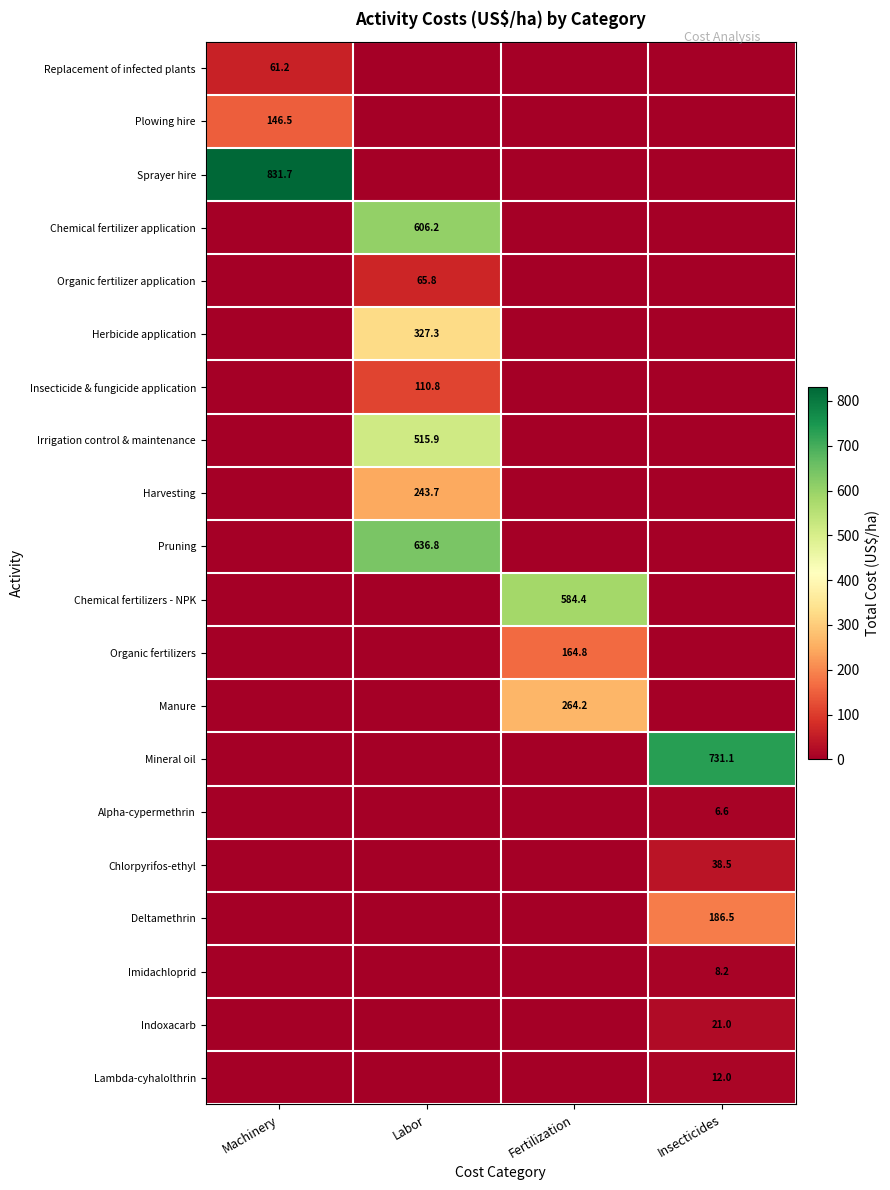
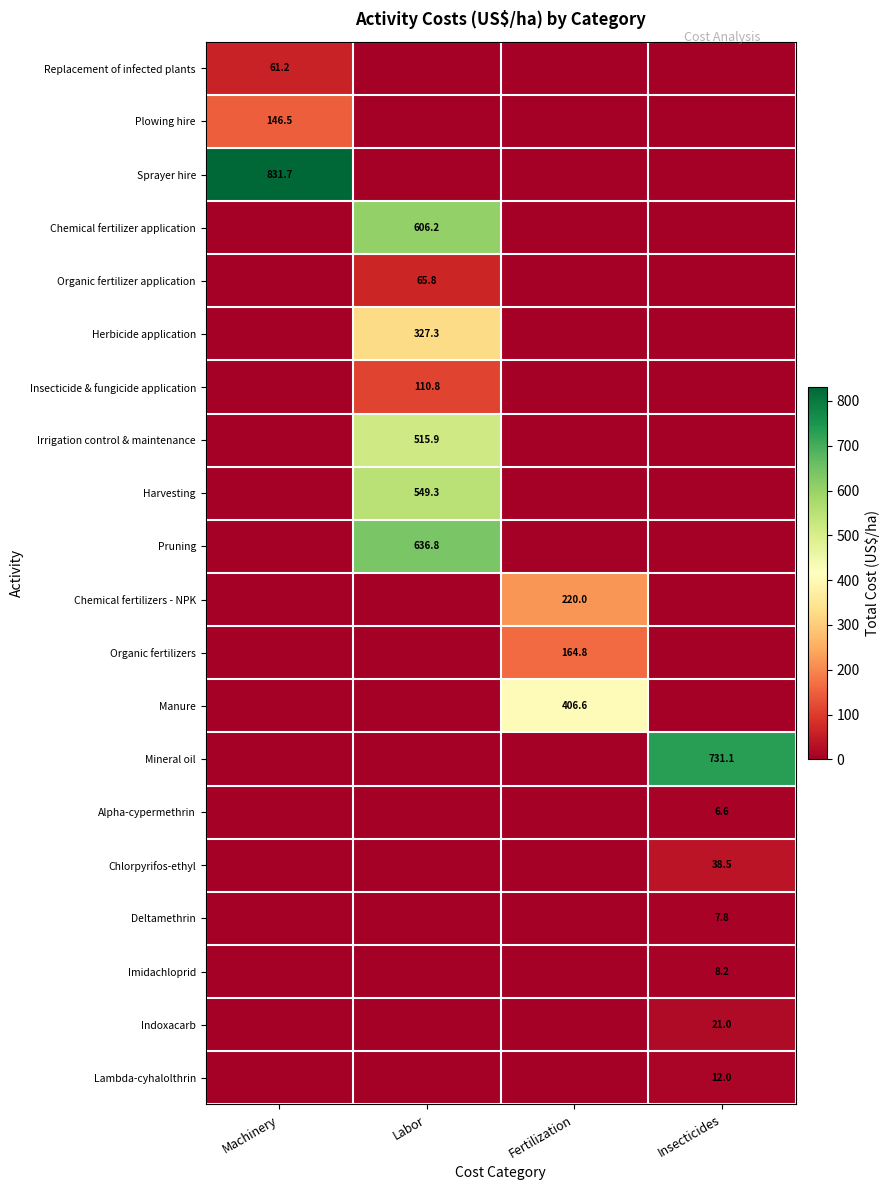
  {
    "Replacement of infected plants": {
      "Machinery": 61.2
    },
    "Plowing hire": {
      "Machinery": 146.5
    },
    "Sprayer hire": {
      "Machinery": 831.7
    },
    "Chemical fertilizer application": {
      "Labor": 606.2
    },
    "Organic fertilizer application": {
      "Labor": 65.8
    },
    "Herbicide application": {
      "Labor": 327.3
    },
    "Insecticide & fungicide application": {
      "Labor": 110.8
    },
    "Irrigation control & maintenance": {
      "Labor": 515.9
    },
    "Harvesting": {
-     "Labor": 243.7
+     "Labor": 549.3
    },
    "Pruning": {
      "Labor": 636.8
    },
    "Chemical fertilizers - NPK": {
-     "Fertilization": 584.4
+     "Fertilization": 220.0
    },
    "Organic fertilizers": {
      "Fertilization": 164.8
    },
    "Manure": {
-     "Fertilization": 264.2
+     "Fertilization": 406.6
    },
    "Mineral oil": {
      "Insecticides": 731.1
    },
    "Alpha-cypermethrin": {
      "Insecticides": 6.6
    },
    "Chlorpyrifos-ethyl": {
      "Insecticides": 38.5
    },
    "Deltamethrin": {
-     "Insecticides": 186.5
+     "Insecticides": 7.8
    },
    "Imidachloprid": {
      "Insecticides": 8.2
    },
    "Indoxacarb": {
      "Insecticides": 21.0
    },
    "Lambda-cyhalolthrin": {
      "Insecticides": 12.0
    }
  }
